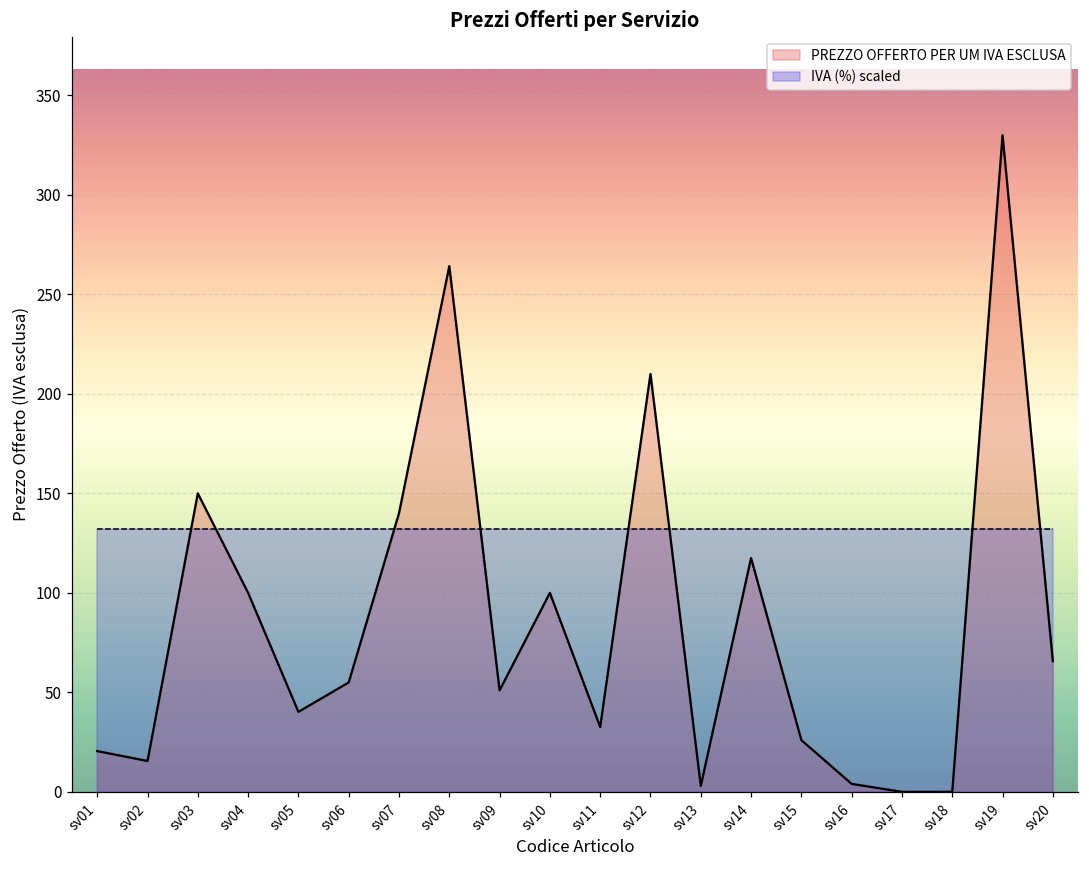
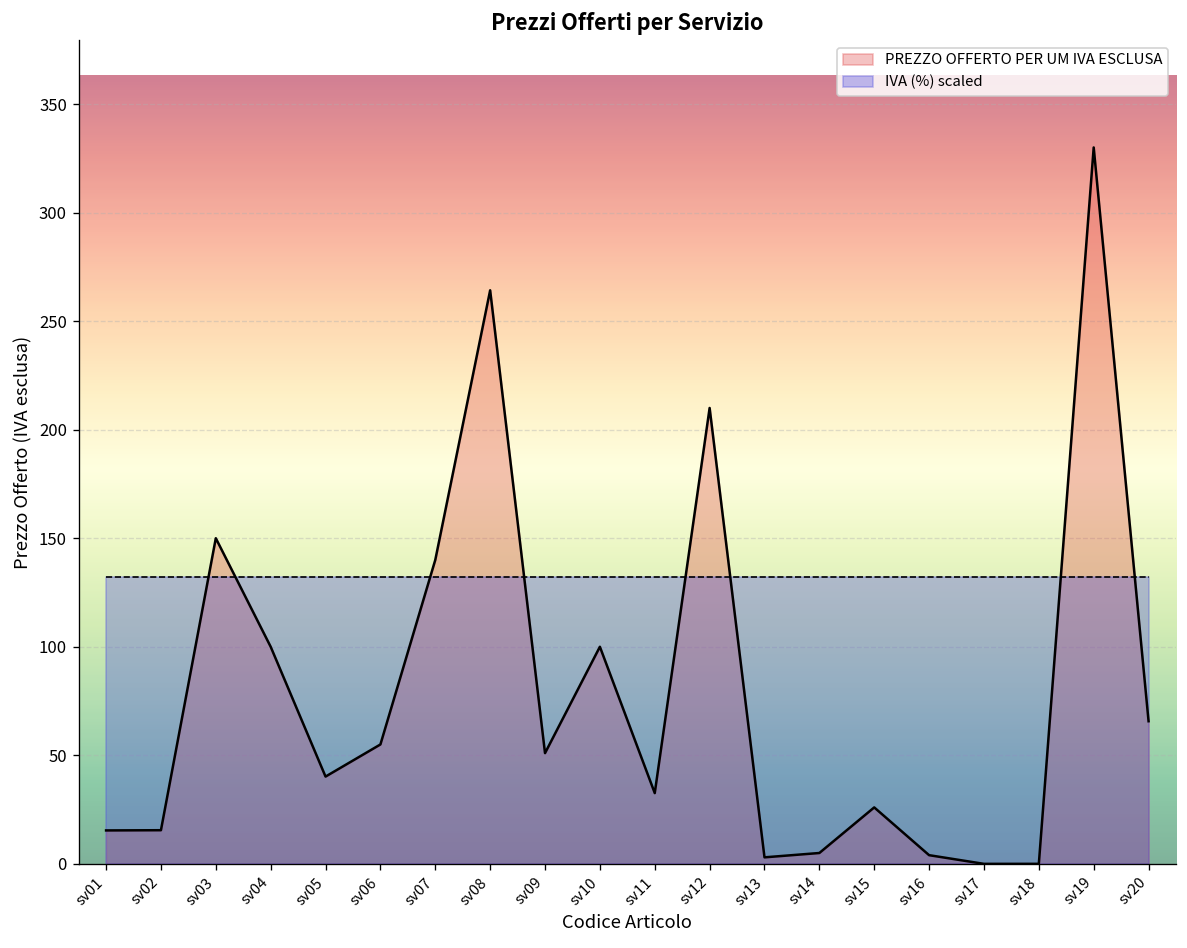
  {
    "PREZZO OFFERTO PER UM IVA ESCLUSA": {
-     "sv01": 21,
+     "sv01": 15,
      "sv02": 16,
      "sv03": 150,
      "sv04": 100,
      "sv05": 40,
      "sv06": 55,
      "sv07": 140,
      "sv08": 264,
      "sv09": 51,
      "sv10": 100,
      "sv11": 33,
      "sv12": 210,
      "sv13": 3,
-     "sv14": 118,
+     "sv14": 5,
      "sv15": 26,
      "sv16": 4,
      "sv17": 0,
      "sv18": 0,
      "sv19": 330,
      "sv20": 66
    },
    "IVA (%) scaled": {
      "sv01": 132,
      "sv02": 132,
      "sv03": 132,
      "sv04": 132,
      "sv05": 132,
      "sv06": 132,
      "sv07": 132,
      "sv08": 132,
      "sv09": 132,
      "sv10": 132,
      "sv11": 132,
      "sv12": 132,
      "sv13": 132,
      "sv14": 132,
      "sv15": 132,
      "sv16": 132,
      "sv17": 132,
      "sv18": 132,
      "sv19": 132,
      "sv20": 132
    }
  }
